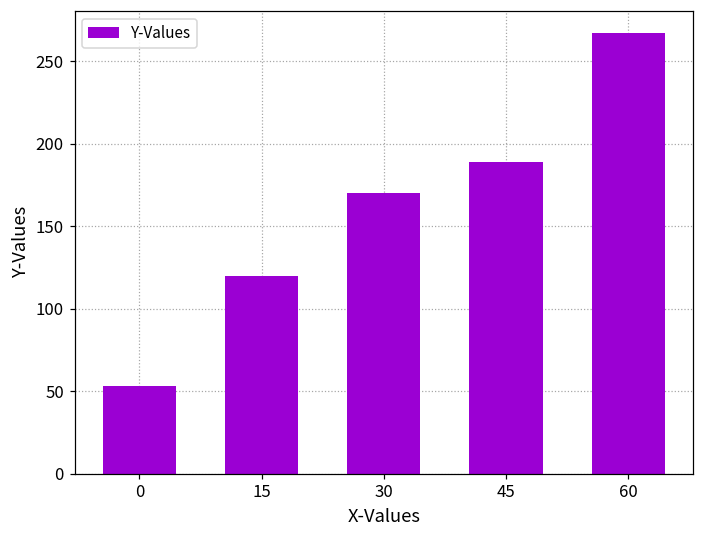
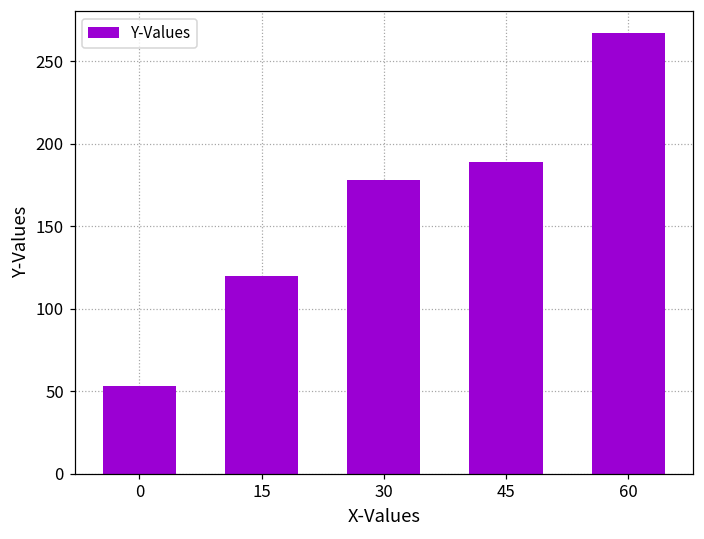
  {
    "0": 53,
    "15": 120,
-   "30": 170,
+   "30": 178,
    "45": 189,
    "60": 267
  }
